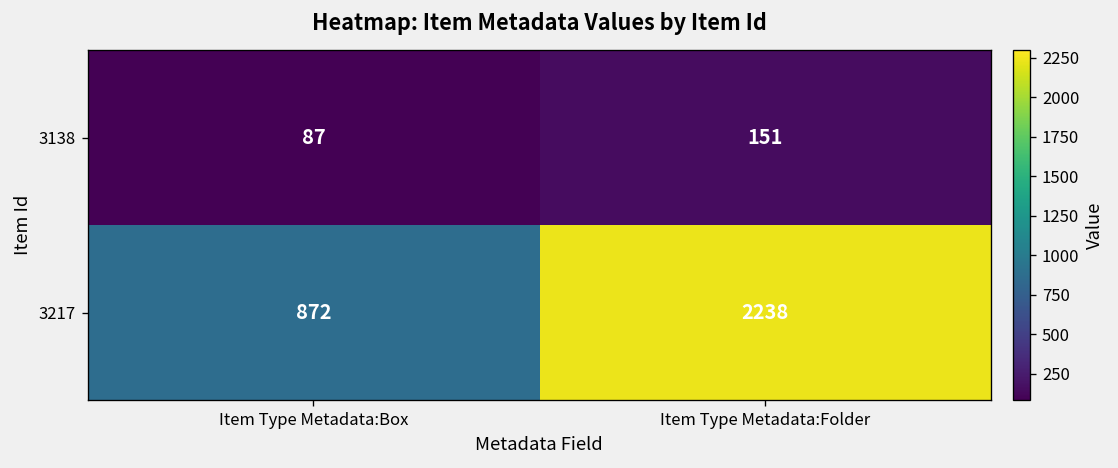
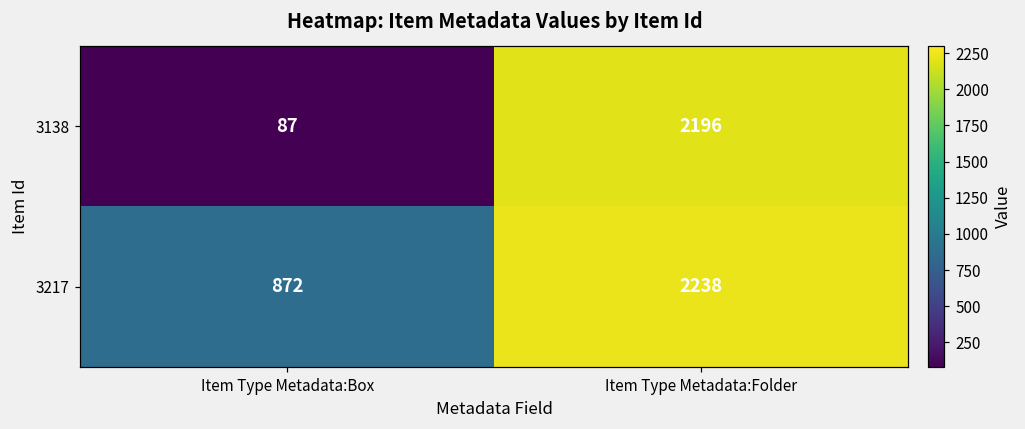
  {
    "3138": {
      "Item Type Metadata:Box": 87,
-     "Item Type Metadata:Folder": 151
+     "Item Type Metadata:Folder": 2196
    },
    "3217": {
      "Item Type Metadata:Box": 872,
      "Item Type Metadata:Folder": 2238
    }
  }
